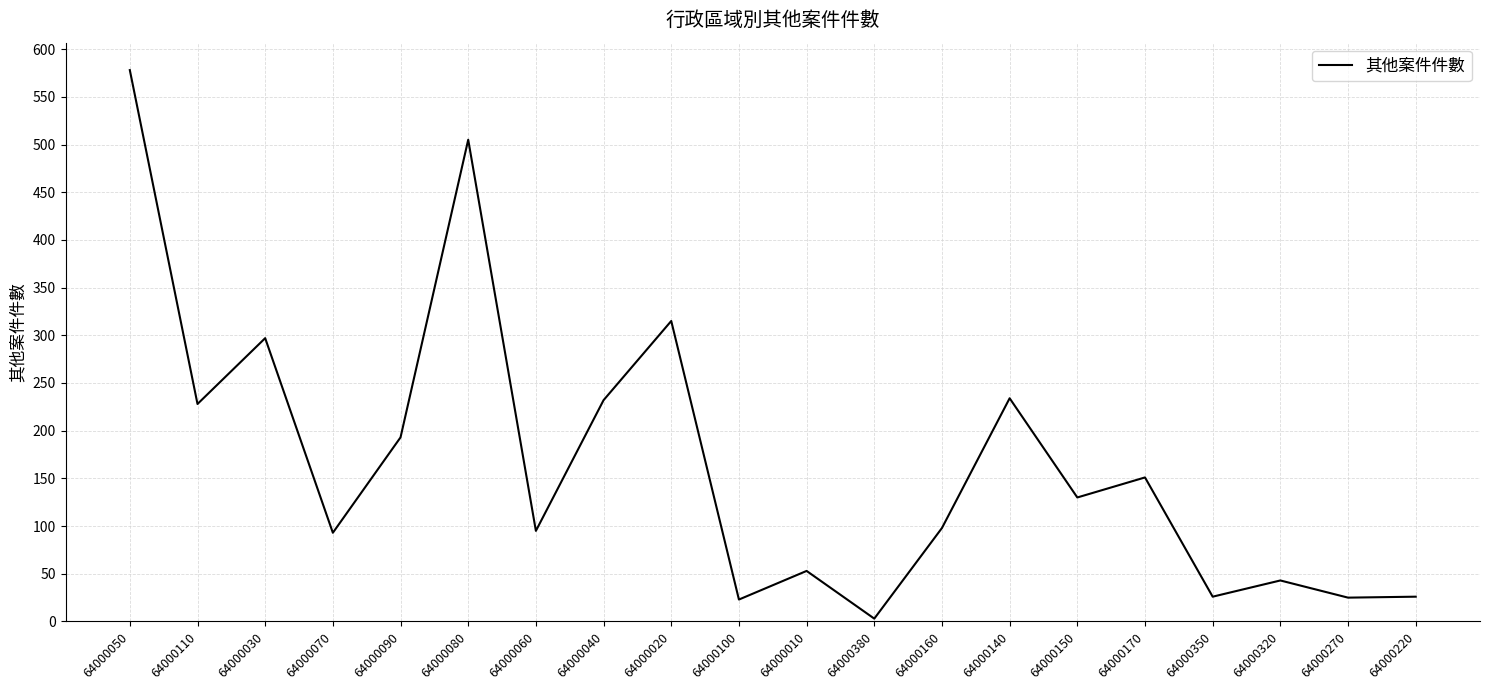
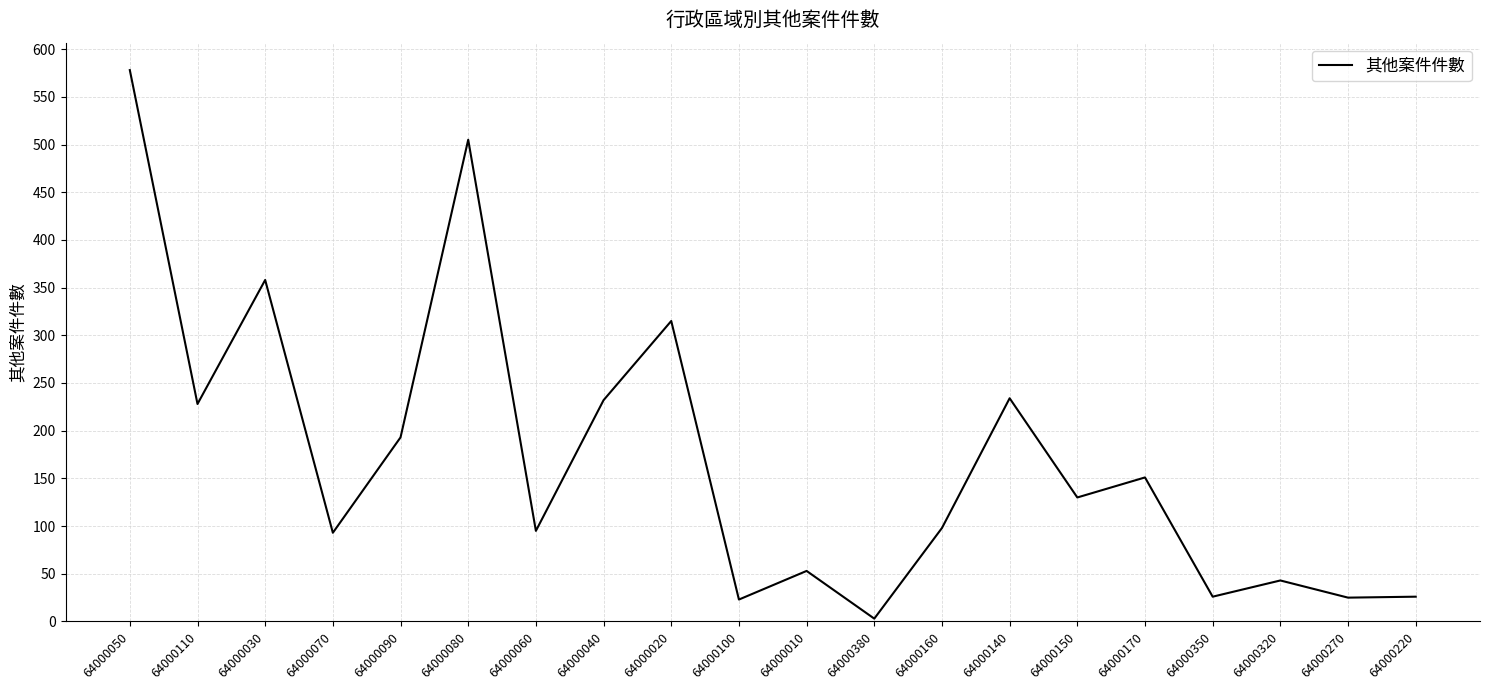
  {
    "64000050": 580,
    "64000110": 230,
-   "64000030": 300,
+   "64000030": 360,
    "64000070": 90,
    "64000090": 190,
    "64000080": 510,
    "64000060": 100,
    "64000040": 230,
    "64000020": 320,
    "64000100": 20,
    "64000010": 50,
    "64000380": 0,
    "64000160": 100,
    "64000140": 230,
    "64000150": 130,
    "64000170": 150,
    "64000350": 30,
    "64000320": 40,
    "64000270": 30,
    "64000220": 30
  }
